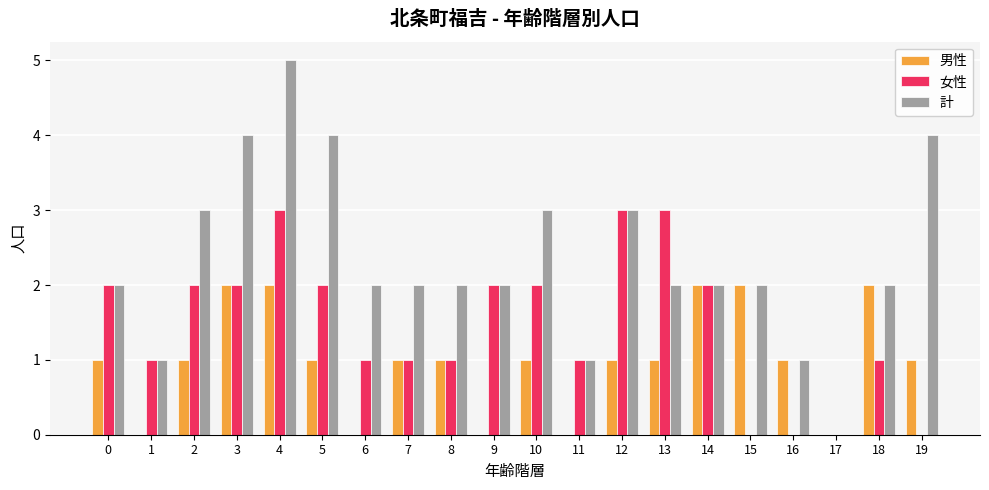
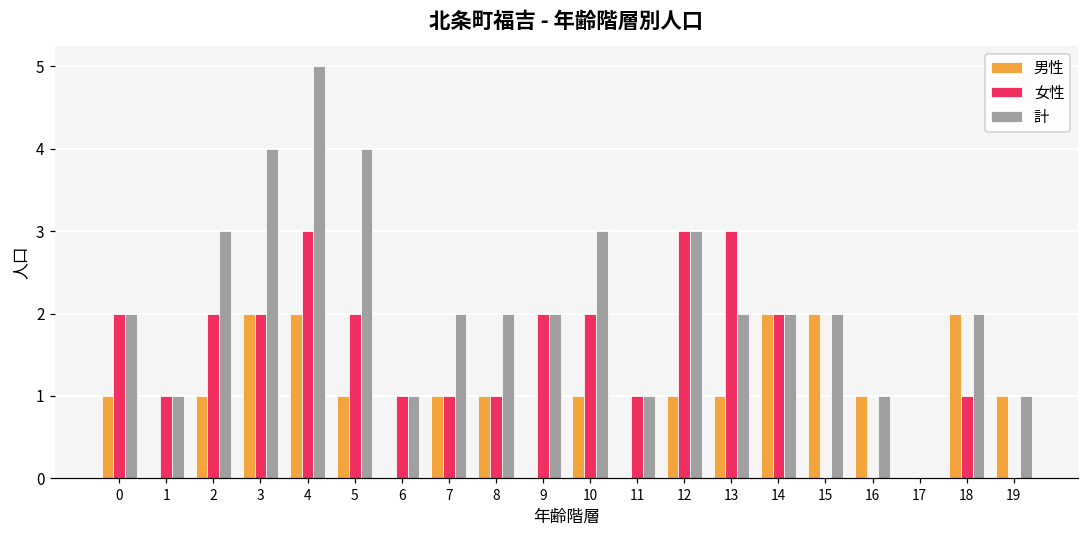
  {
    "男性": {
      "0": 1,
      "1": 0,
      "2": 1,
      "3": 2,
      "4": 2,
      "5": 1,
      "6": 0,
      "7": 1,
      "8": 1,
      "9": 0,
      "10": 1,
      "11": 0,
      "12": 1,
      "13": 1,
      "14": 2,
      "15": 2,
      "16": 1,
      "17": 0,
      "18": 2,
      "19": 1
    },
    "女性": {
      "0": 2,
      "1": 1,
      "2": 2,
      "3": 2,
      "4": 3,
      "5": 2,
      "6": 1,
      "7": 1,
      "8": 1,
      "9": 2,
      "10": 2,
      "11": 1,
      "12": 3,
      "13": 3,
      "14": 2,
      "15": 0,
      "16": 0,
      "17": 0,
      "18": 1,
      "19": 0
    },
    "計": {
      "0": 2,
      "1": 1,
      "2": 3,
      "3": 4,
      "4": 5,
      "5": 4,
-     "6": 2,
+     "6": 1,
      "7": 2,
      "8": 2,
      "9": 2,
      "10": 3,
      "11": 1,
      "12": 3,
      "13": 2,
      "14": 2,
      "15": 2,
      "16": 1,
      "17": 0,
      "18": 2,
-     "19": 4
+     "19": 1
    }
  }
